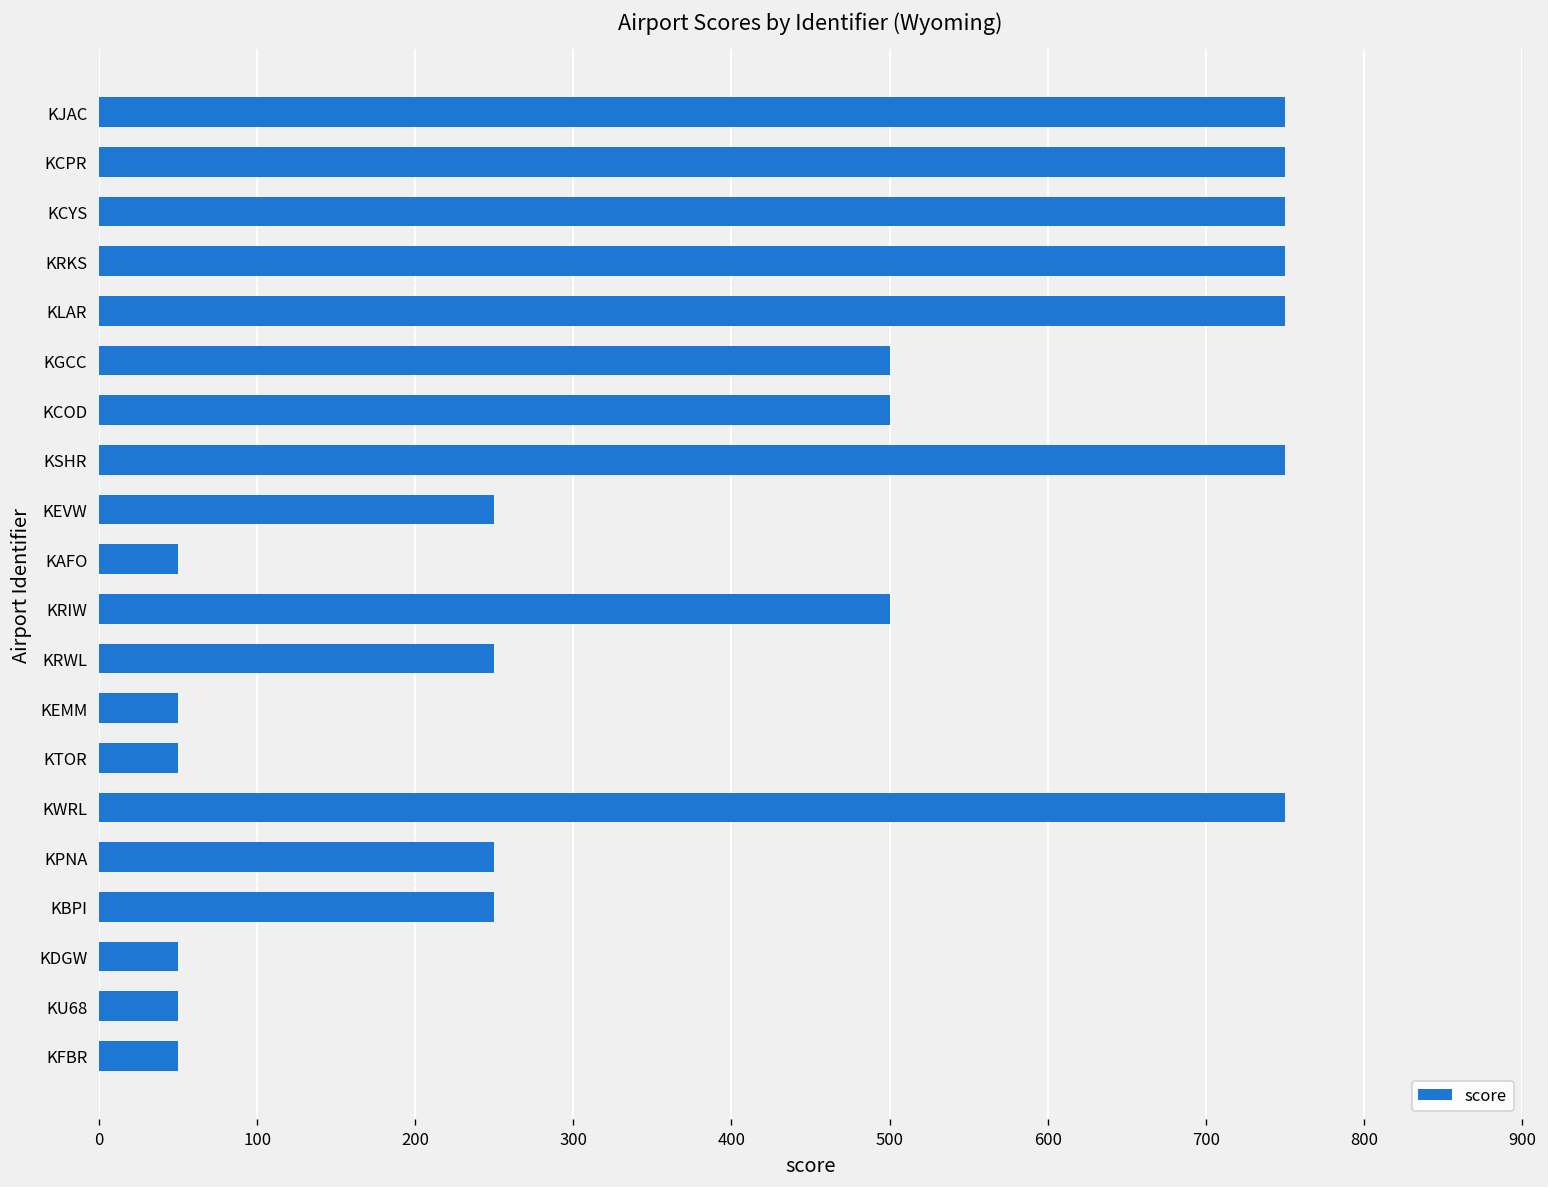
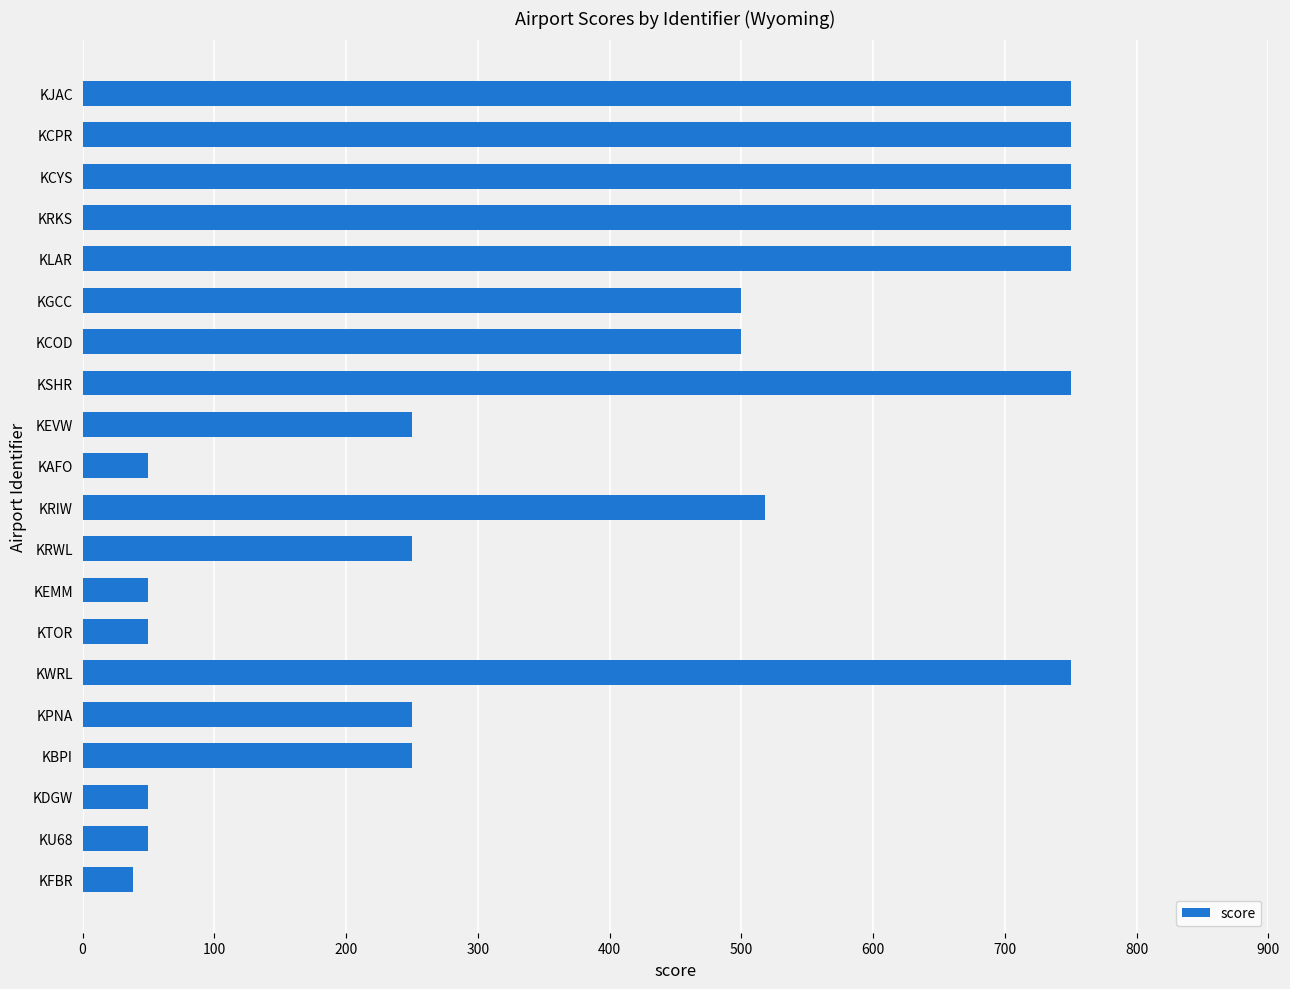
  {
    "KJAC": 750,
    "KCPR": 750,
    "KCYS": 750,
    "KRKS": 750,
    "KLAR": 750,
    "KGCC": 500,
    "KCOD": 500,
    "KSHR": 750,
    "KEVW": 250,
    "KAFO": 50,
-   "KRIW": 500,
+   "KRIW": 518,
    "KRWL": 250,
    "KEMM": 50,
    "KTOR": 50,
    "KWRL": 750,
    "KPNA": 250,
    "KBPI": 250,
    "KDGW": 50,
    "KU68": 50,
-   "KFBR": 50
+   "KFBR": 38
  }
